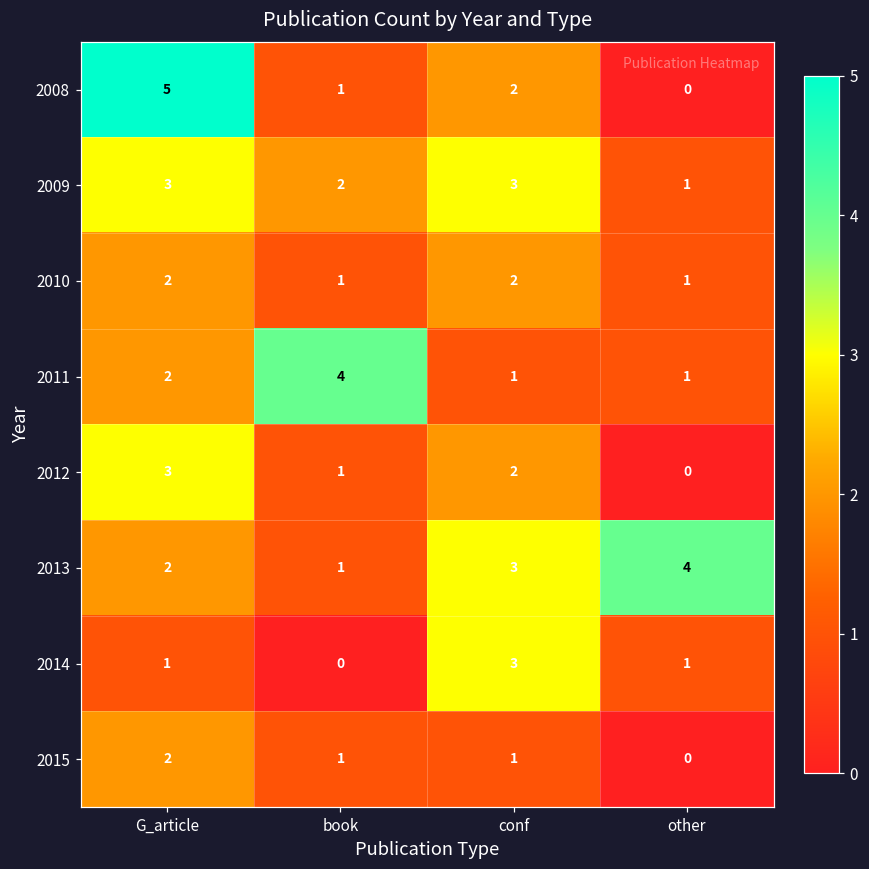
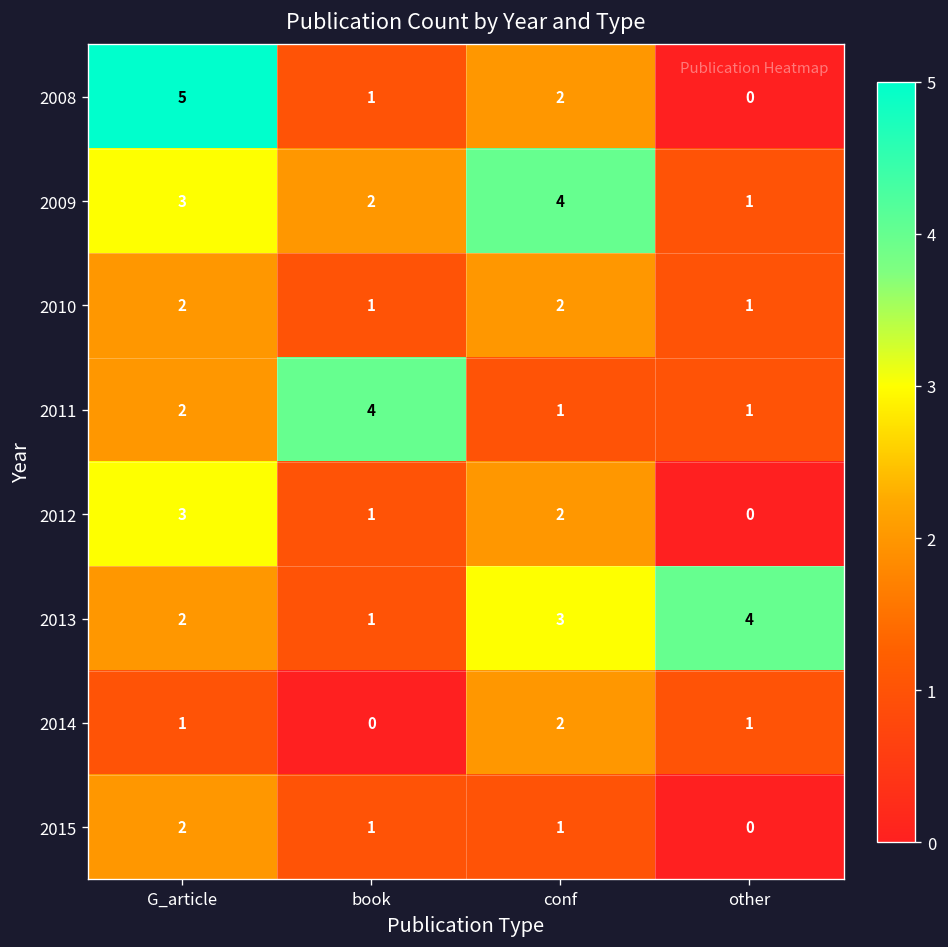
  {
    "2008": {
      "G_article": 5,
      "book": 1,
      "conf": 2
    },
    "2009": {
      "G_article": 3,
      "book": 2,
-     "conf": 3,
+     "conf": 4,
      "other": 1
    },
    "2010": {
      "G_article": 2,
      "book": 1,
      "conf": 2,
      "other": 1
    },
    "2011": {
      "G_article": 2,
      "book": 4,
      "conf": 1,
      "other": 1
    },
    "2012": {
      "G_article": 3,
      "book": 1,
      "conf": 2,
      "other": 0
    },
    "2013": {
      "G_article": 2,
      "book": 1,
      "conf": 3,
      "other": 4
    },
    "2014": {
      "G_article": 1,
      "book": 0,
-     "conf": 3,
+     "conf": 2,
      "other": 1
    },
    "2015": {
      "G_article": 2,
      "book": 1,
      "conf": 1,
      "other": 0
    }
  }
